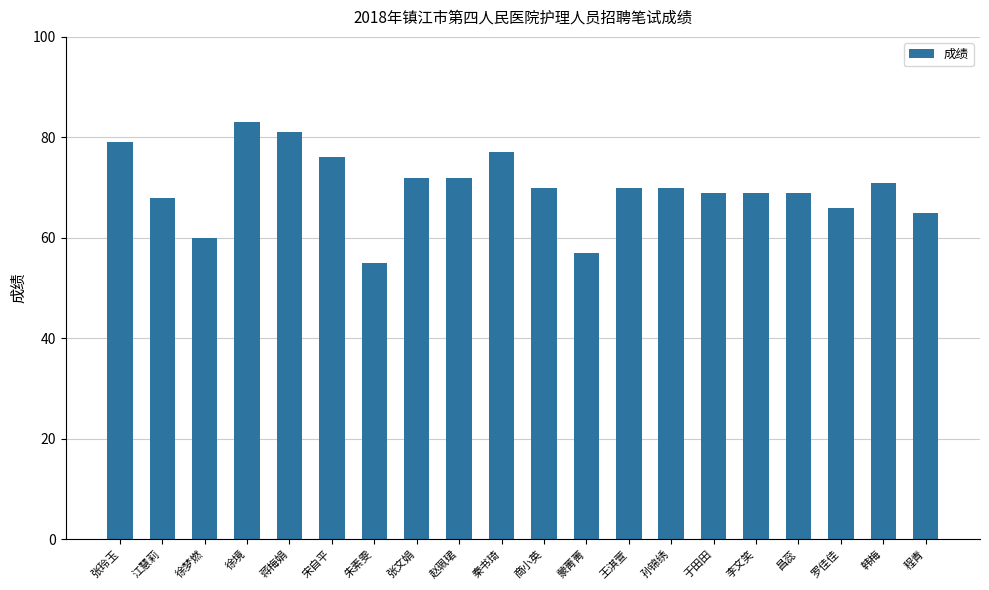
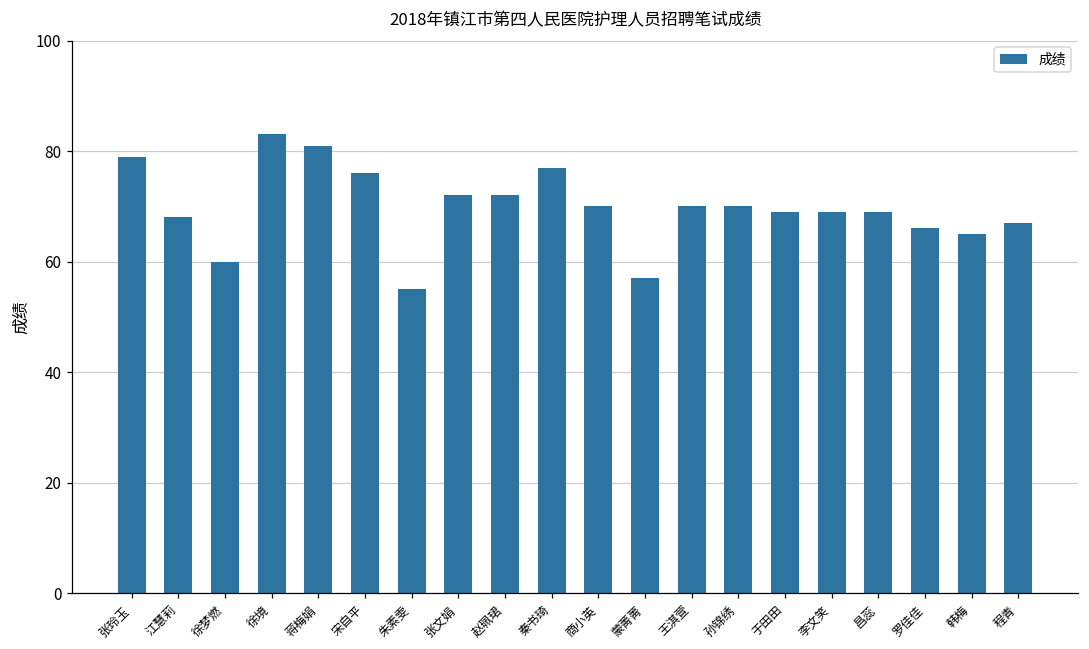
  {
    "张玲玉": 79,
    "江慧莉": 68,
    "徐梦燃": 60,
    "徐境": 83,
    "蒋梅娟": 81,
    "宋自平": 76,
    "朱素雯": 55,
    "张文娟": 72,
    "赵珮珺": 72,
    "秦书琦": 77,
    "商小英": 70,
    "蒙菁菁": 57,
    "王淇萱": 70,
    "孙锦绣": 70,
    "于田田": 69,
    "李文笑": 69,
    "昌蕊": 69,
    "罗佳佳": 66,
-   "韩梅": 71,
-   "程青": 65
+   "韩梅": 65,
+   "程青": 67
  }
